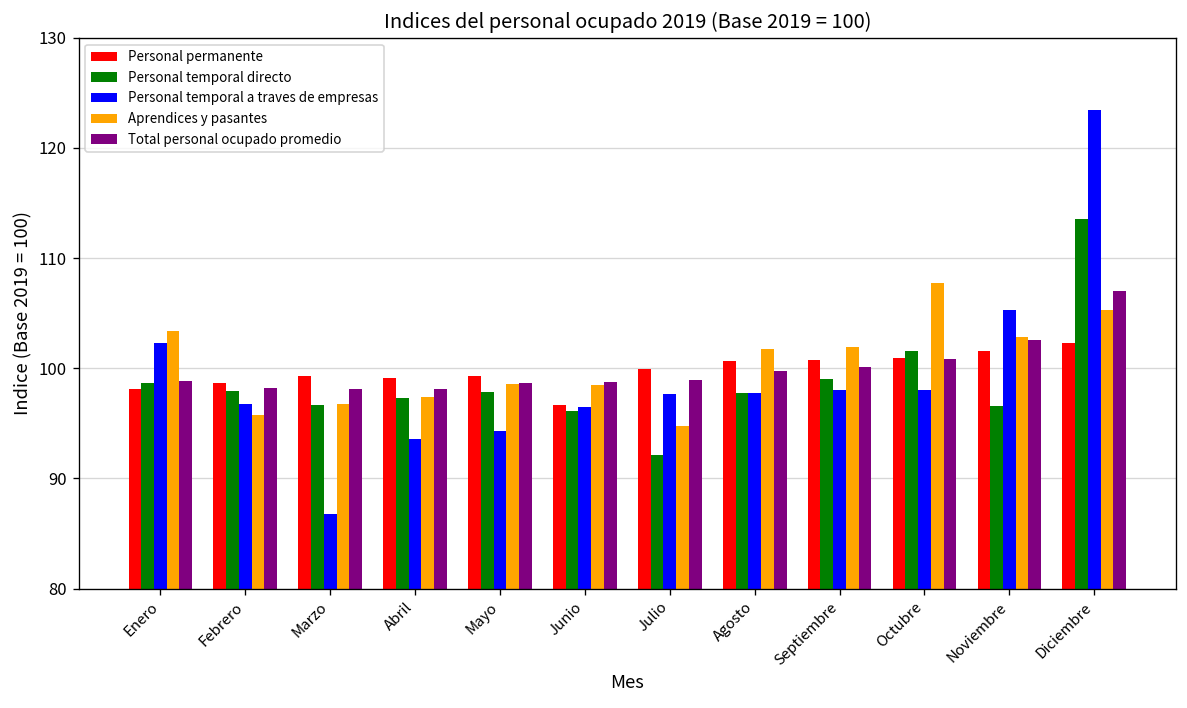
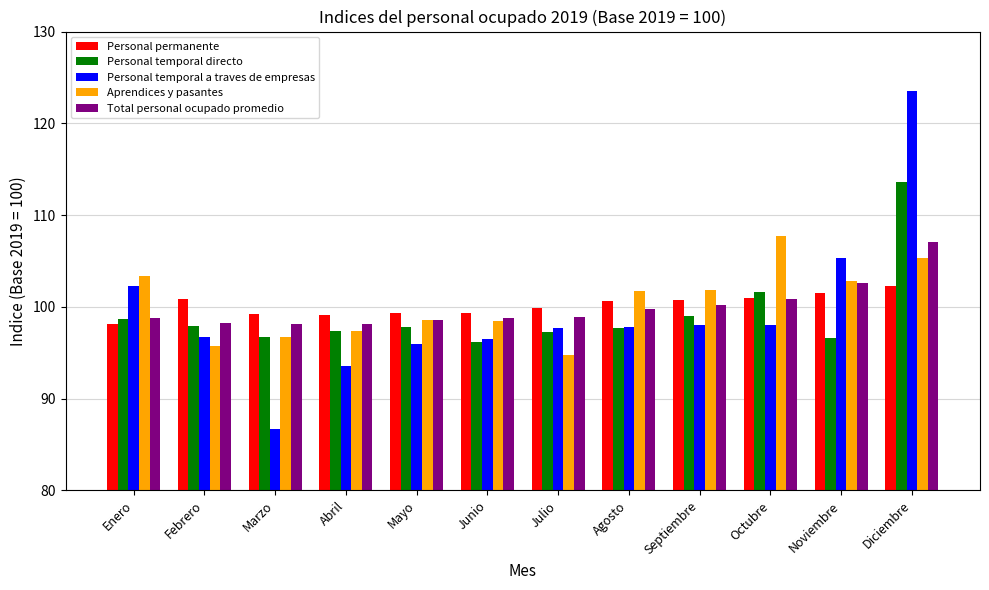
  {
    "Personal permanente": {
      "Enero": 98,
-     "Febrero": 99,
+     "Febrero": 101,
      "Marzo": 99,
      "Abril": 99,
      "Mayo": 99,
-     "Junio": 97,
+     "Junio": 99,
      "Julio": 100,
      "Agosto": 101,
      "Septiembre": 101,
      "Octubre": 101,
      "Noviembre": 102,
      "Diciembre": 102
    },
    "Personal temporal directo": {
      "Enero": 99,
      "Febrero": 98,
      "Marzo": 97,
      "Abril": 97,
      "Mayo": 98,
      "Junio": 96,
-     "Julio": 92,
+     "Julio": 97,
      "Agosto": 98,
      "Septiembre": 99,
      "Octubre": 102,
      "Noviembre": 97,
      "Diciembre": 114
    },
    "Personal temporal a traves de empresas": {
      "Enero": 102,
      "Febrero": 97,
      "Marzo": 87,
      "Abril": 94,
-     "Mayo": 94,
+     "Mayo": 96,
      "Junio": 97,
      "Julio": 98,
      "Agosto": 98,
      "Septiembre": 98,
      "Octubre": 98,
      "Noviembre": 105,
      "Diciembre": 123
    },
    "Aprendices y pasantes": {
      "Enero": 103,
      "Febrero": 96,
      "Marzo": 97,
      "Abril": 97,
      "Mayo": 99,
      "Junio": 98,
      "Julio": 95,
      "Agosto": 102,
      "Septiembre": 102,
      "Octubre": 108,
      "Noviembre": 103,
      "Diciembre": 105
    },
    "Total personal ocupado promedio": {
      "Enero": 99,
      "Febrero": 98,
      "Marzo": 98,
      "Abril": 98,
      "Mayo": 99,
      "Junio": 99,
      "Julio": 99,
      "Agosto": 100,
      "Septiembre": 100,
      "Octubre": 101,
      "Noviembre": 103,
      "Diciembre": 107
    }
  }
